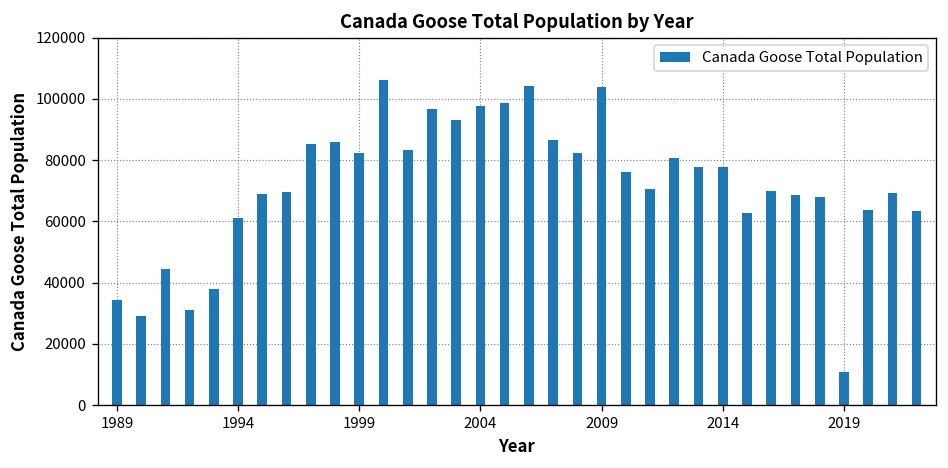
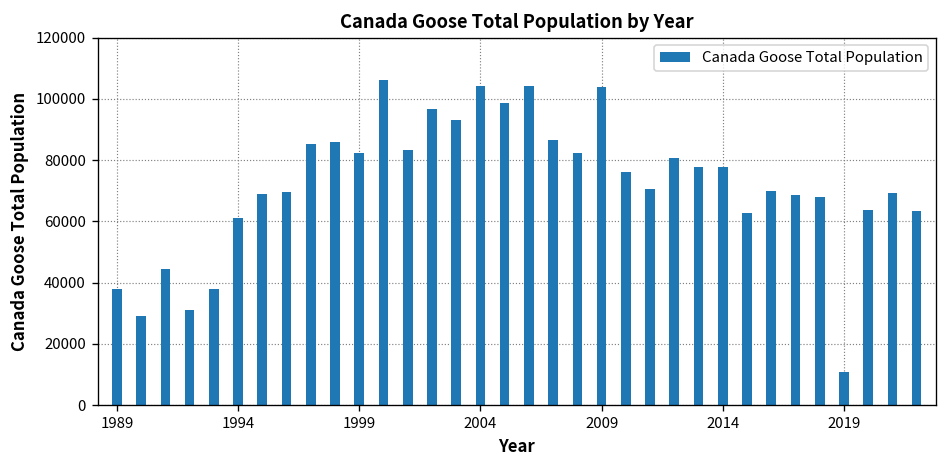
  {
-   "1989": 34000,
+   "1989": 38000,
    "1994": 61000,
    "1999": 82000,
-   "2004": 98000,
+   "2004": 104000,
    "2009": 104000,
    "2014": 78000,
    "2019": 11000
  }
